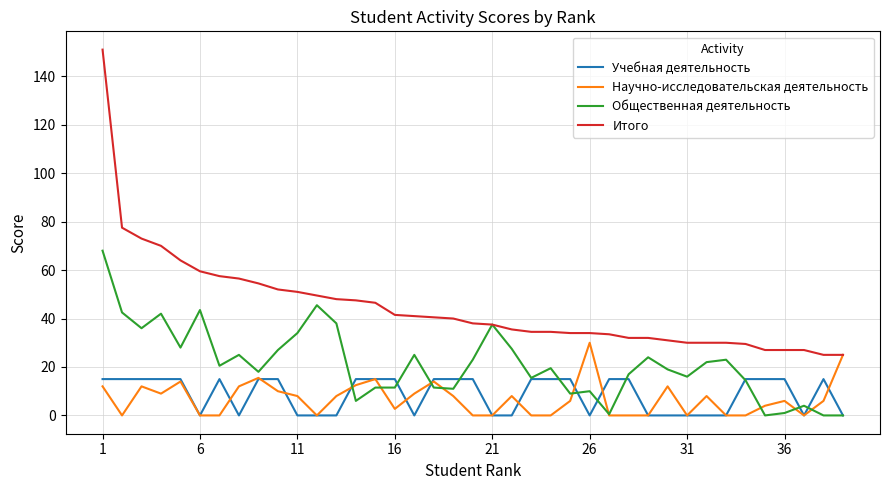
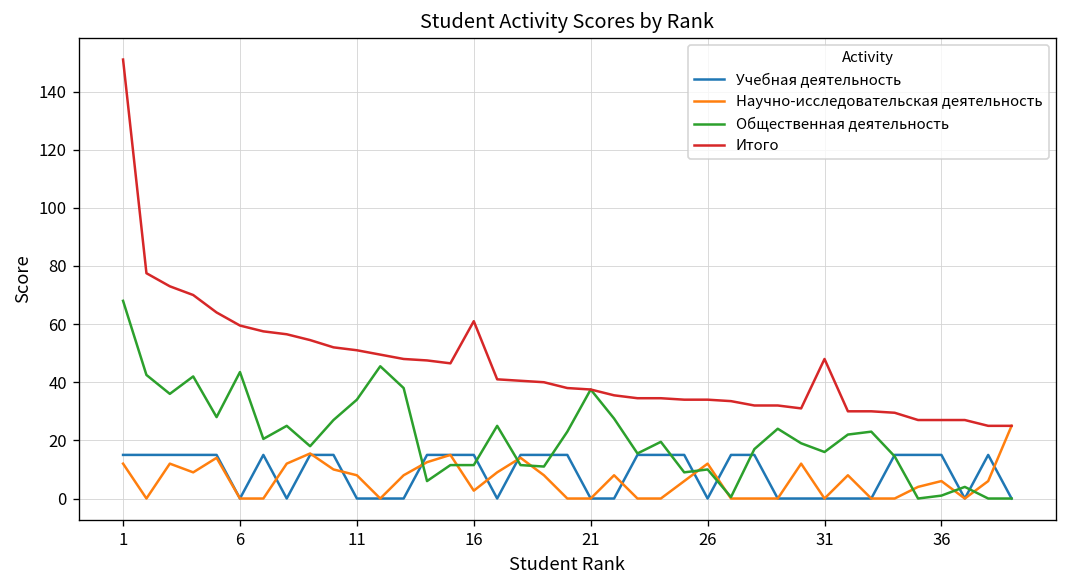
  {
    "Учебная деятельность": {
      "1": 15,
      "11": 0,
      "16": 15,
      "26": 0,
      "36": 15
    },
    "Научно-исследовательская деятельность": {
      "1": 12,
      "11": 8,
      "16": 3,
-     "26": 30,
+     "26": 12,
      "36": 6
    },
    "Общественная деятельность": {
      "1": 68,
      "6": 44,
      "11": 34,
      "16": 12,
      "26": 10,
      "31": 16,
      "36": 1
    },
    "Итого": {
      "1": 151,
      "6": 60,
      "11": 51,
-     "16": 42,
+     "16": 61,
      "26": 34,
-     "31": 30,
+     "31": 48,
      "36": 27
    }
  }
